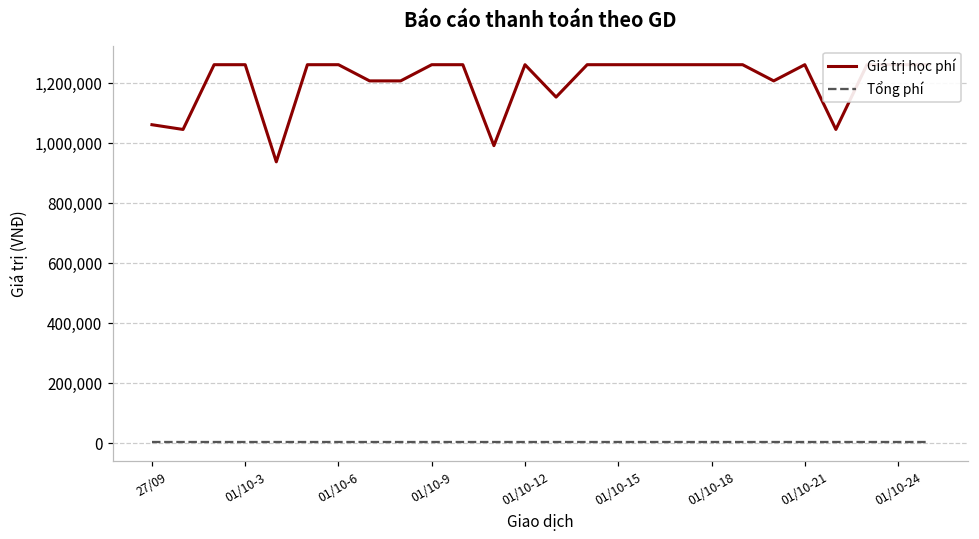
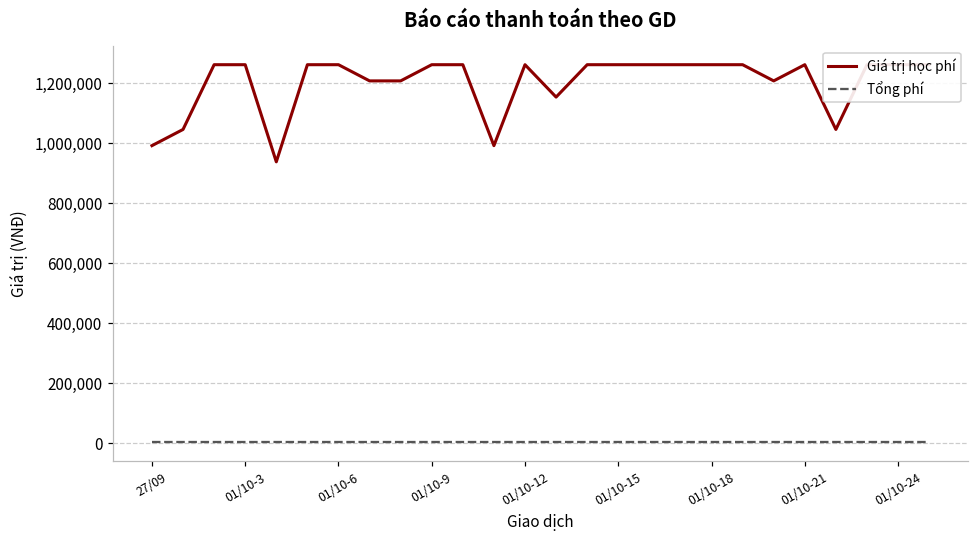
  {
    "Giá trị học phí": {
-     "27/09": "1,060,000",
+     "27/09": "990,000",
      "01/10-3": "1,260,000",
      "01/10-6": "1,260,000",
      "01/10-9": "1,260,000",
      "01/10-12": "1,260,000",
      "01/10-15": "1,260,000",
      "01/10-18": "1,260,000",
      "01/10-21": "1,260,000"
    },
    "Tổng phí": {
      "27/09": "0",
      "01/10-3": "0",
      "01/10-6": "0",
      "01/10-9": "0",
      "01/10-12": "0",
      "01/10-15": "0",
      "01/10-18": "0",
      "01/10-21": "0",
      "01/10-24": "0"
    }
  }
